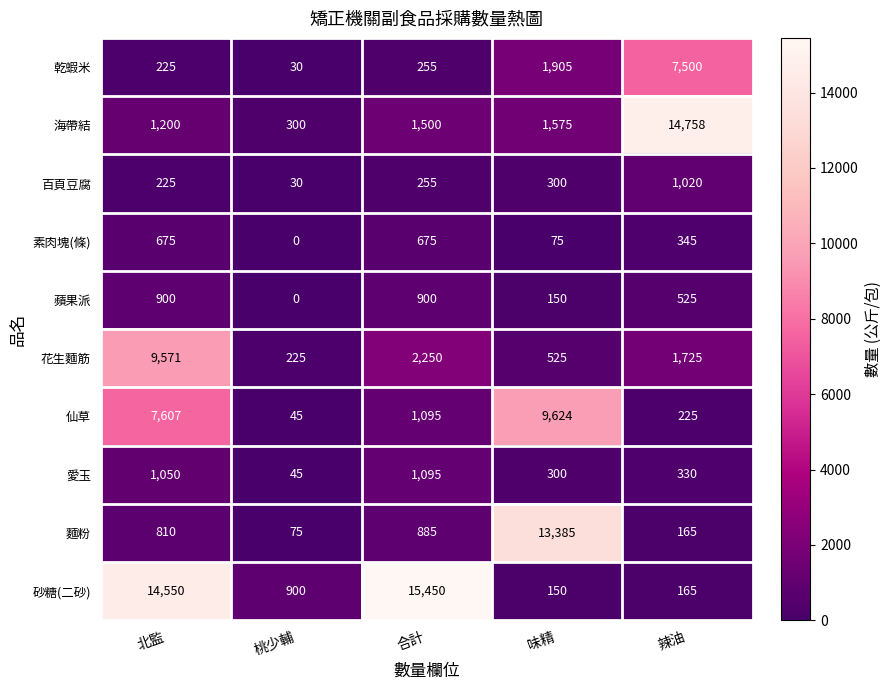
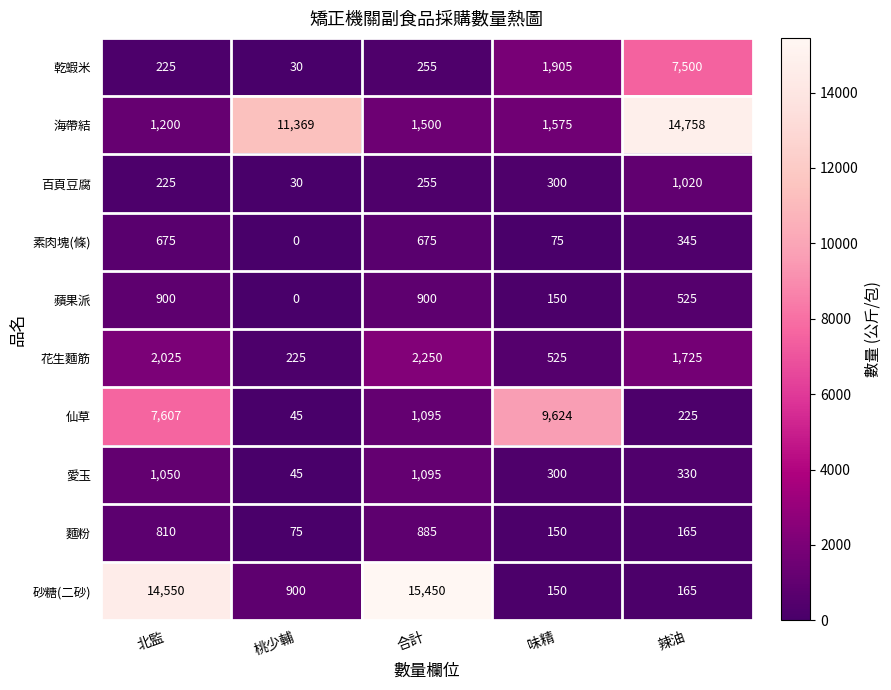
  {
    "乾蝦米": {
      "北監": "225",
      "桃少輔": "30",
      "合計": "255",
      "味精": "1,905",
      "辣油": "7,500"
    },
    "海帶結": {
      "北監": "1,200",
-     "桃少輔": "300",
+     "桃少輔": "11,369",
      "合計": "1,500",
      "味精": "1,575",
      "辣油": "14,758"
    },
    "百頁豆腐": {
      "北監": "225",
      "桃少輔": "30",
      "合計": "255",
      "味精": "300",
      "辣油": "1,020"
    },
    "素肉塊(條)": {
      "北監": "675",
      "桃少輔": "0",
      "合計": "675",
      "味精": "75",
      "辣油": "345"
    },
    "蘋果派": {
      "北監": "900",
      "桃少輔": "0",
      "合計": "900",
      "味精": "150",
      "辣油": "525"
    },
    "花生麵筋": {
-     "北監": "9,571",
+     "北監": "2,025",
      "桃少輔": "225",
      "合計": "2,250",
      "味精": "525",
      "辣油": "1,725"
    },
    "仙草": {
      "北監": "7,607",
      "桃少輔": "45",
      "合計": "1,095",
      "味精": "9,624",
      "辣油": "225"
    },
    "愛玉": {
      "北監": "1,050",
      "桃少輔": "45",
      "合計": "1,095",
      "味精": "300",
      "辣油": "330"
    },
    "麵粉": {
      "北監": "810",
      "桃少輔": "75",
      "合計": "885",
-     "味精": "13,385",
+     "味精": "150",
      "辣油": "165"
    },
    "砂糖(二砂)": {
      "北監": "14,550",
      "桃少輔": "900",
      "合計": "15,450",
      "味精": "150",
      "辣油": "165"
    }
  }
